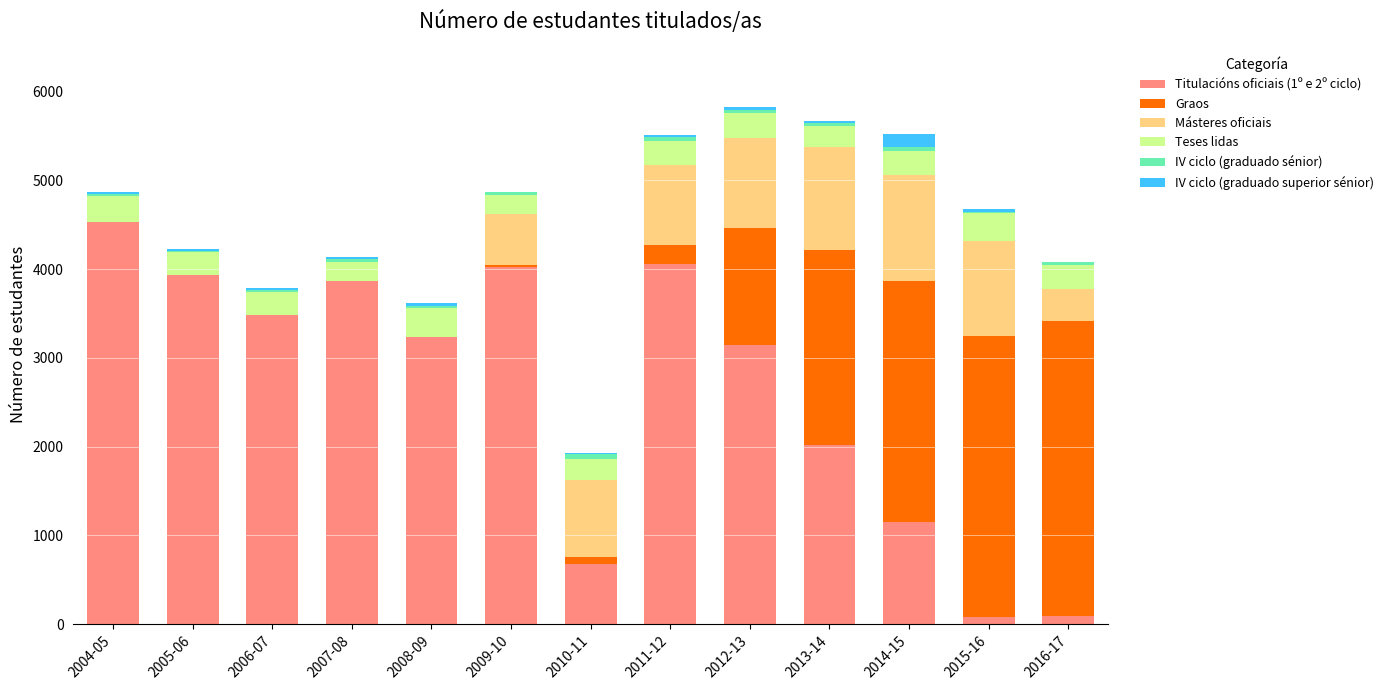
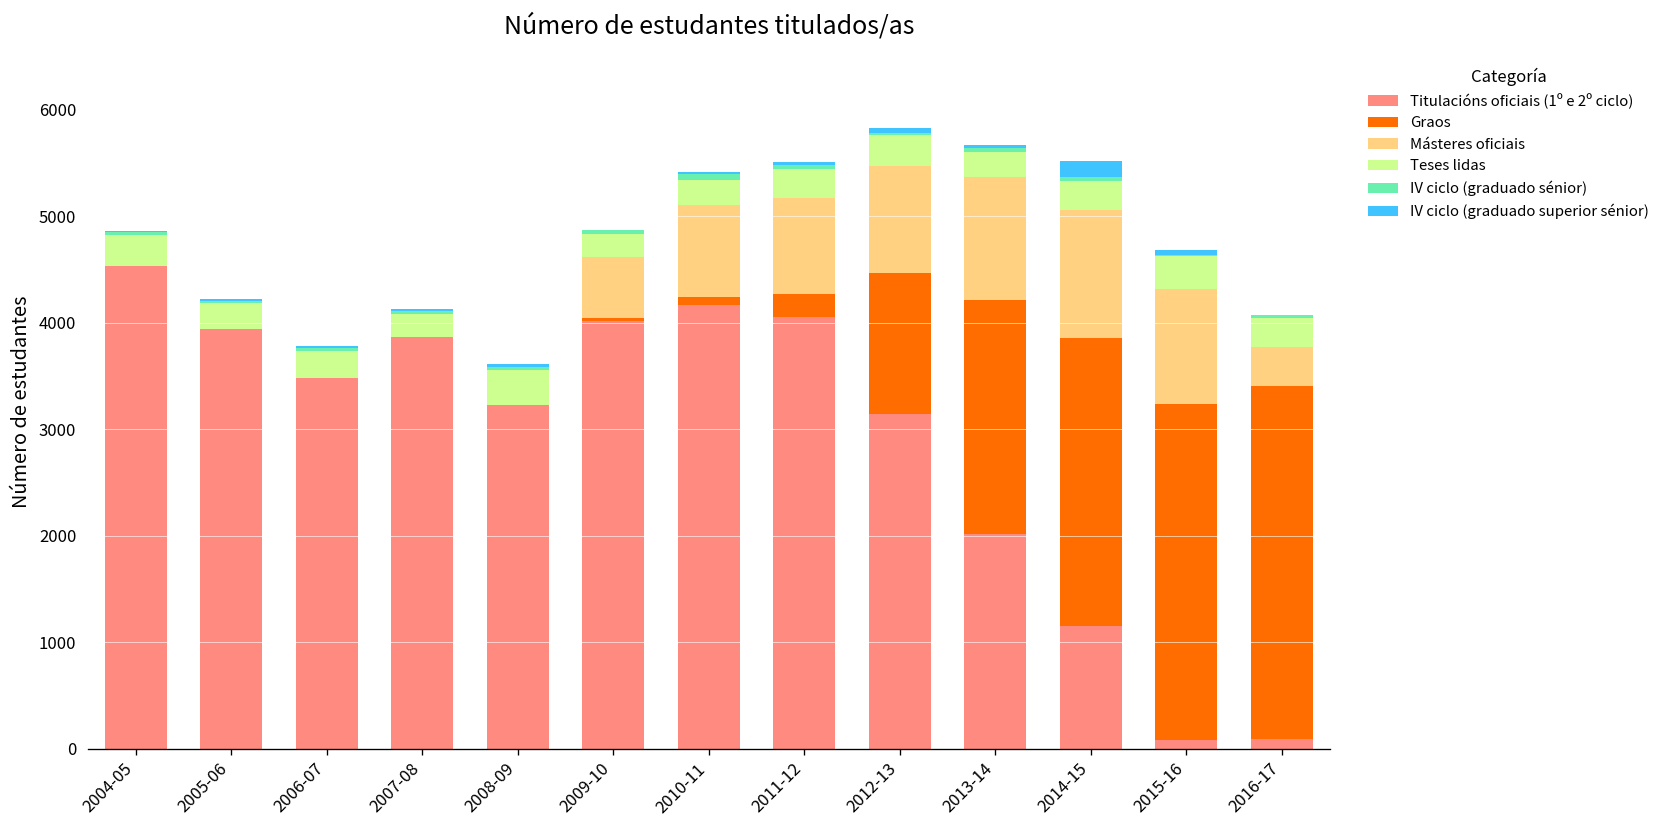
  {
    "Titulacións oficiais (1º e 2º ciclo)": {
      "2004-05": 4500,
      "2005-06": 3900,
      "2006-07": 3500,
      "2007-08": 3900,
      "2008-09": 3200,
      "2009-10": 4000,
-     "2010-11": 700,
+     "2010-11": 4200,
      "2011-12": 4100,
      "2012-13": 3100,
      "2013-14": 2000,
      "2014-15": 1200,
      "2015-16": 100,
      "2016-17": 100
    },
    "Graos": {
      "2004-05": 0,
      "2005-06": 0,
      "2006-07": 0,
      "2007-08": 0,
      "2008-09": 0,
      "2010-11": 100,
      "2011-12": 200,
      "2012-13": 1300,
      "2013-14": 2200,
      "2014-15": 2700,
      "2015-16": 3200,
      "2016-17": 3300
    },
    "Másteres oficiais": {
      "2004-05": 0,
      "2005-06": 0,
      "2006-07": 0,
      "2007-08": 0,
      "2008-09": 0,
      "2009-10": 600,
      "2010-11": 900,
      "2011-12": 900,
      "2012-13": 1000,
      "2013-14": 1200,
      "2014-15": 1200,
      "2015-16": 1100,
      "2016-17": 400
    },
    "Teses lidas": {
      "2004-05": 300,
      "2005-06": 200,
      "2006-07": 300,
      "2007-08": 200,
      "2008-09": 300,
      "2009-10": 200,
      "2010-11": 200,
      "2011-12": 300,
      "2012-13": 300,
      "2013-14": 200,
      "2014-15": 300,
      "2015-16": 300,
      "2016-17": 300
    },
    "IV ciclo (graduado sénior)": {
      "2007-08": 0,
      "2009-10": 0,
      "2010-11": 100,
      "2011-12": 0,
      "2013-14": 0,
      "2014-15": 0
    },
    "IV ciclo (graduado superior sénior)": {
      "2008-09": 0,
      "2009-10": 0,
      "2012-13": 0,
      "2014-15": 100,
      "2015-16": 0,
      "2016-17": 0
    }
  }
